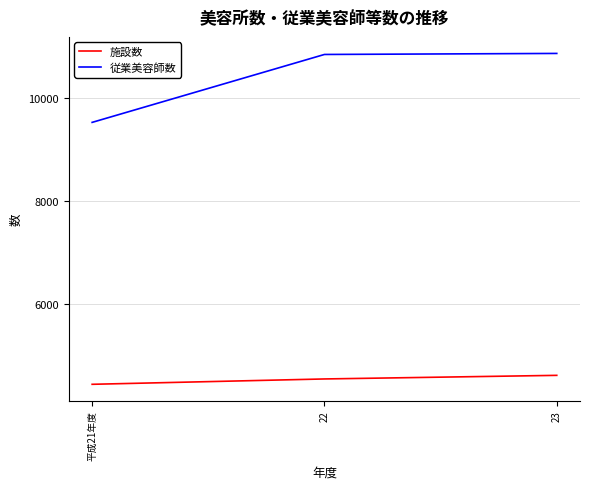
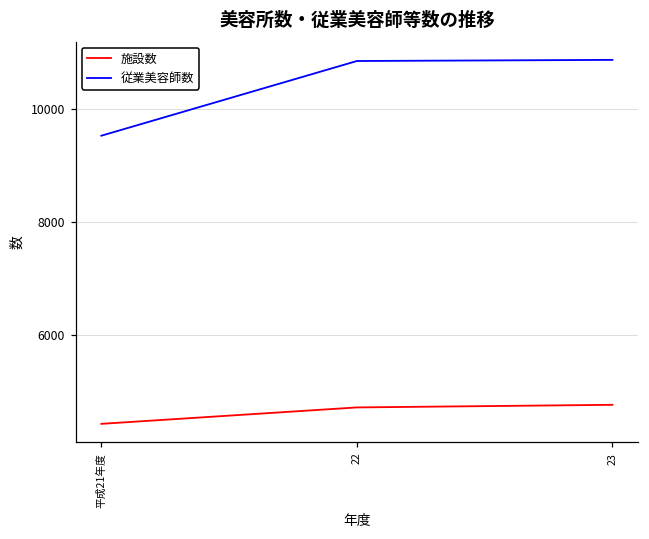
  {
    "施設数": {
      "平成21年度": 4400,
-     "22": 4500,
-     "23": 4600
+     "22": 4700,
+     "23": 4800
    },
    "従業美容師数": {
      "平成21年度": 9500,
      "22": 10800,
      "23": 10900
    }
  }
